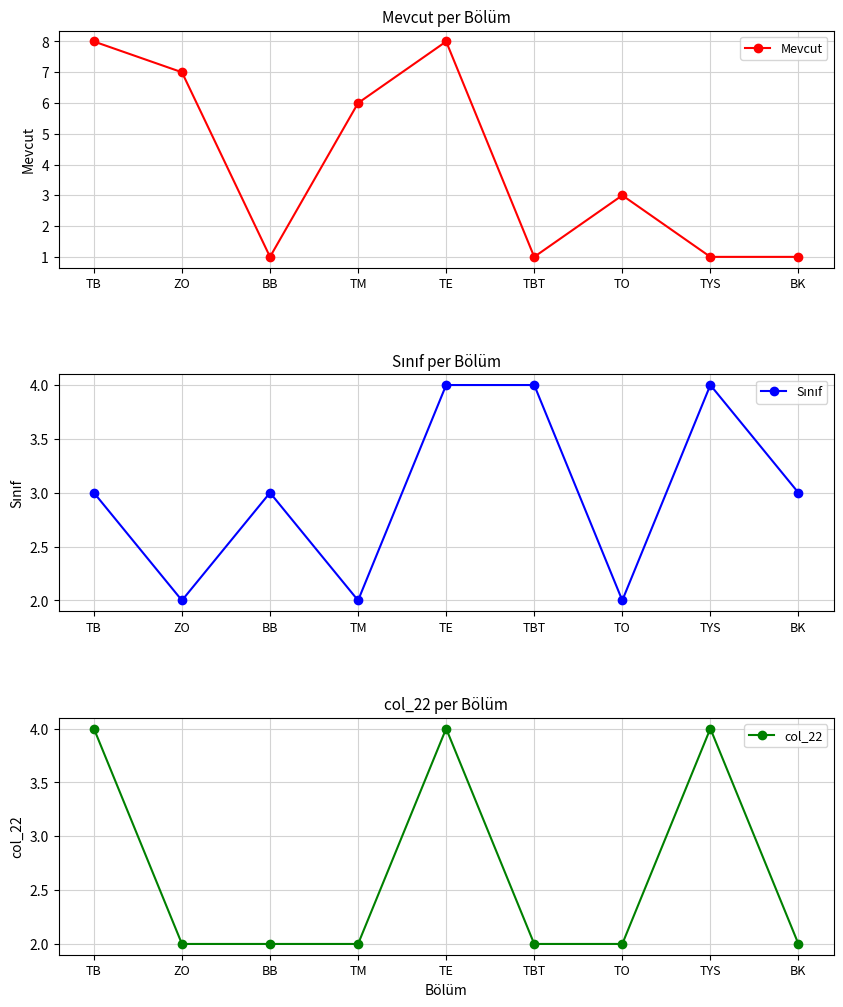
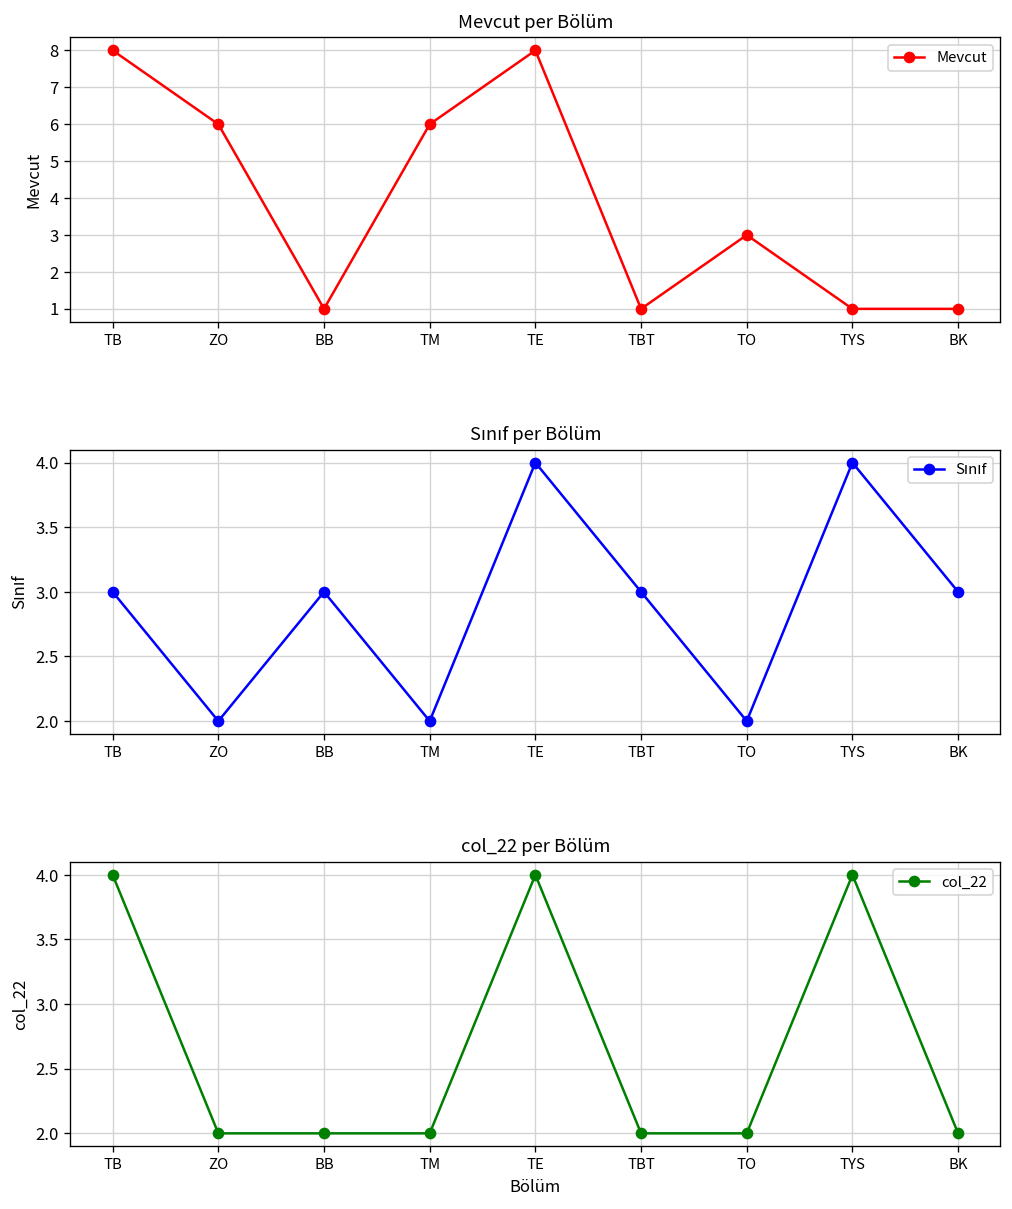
  {
    "Mevcut per Bölüm": {
      "TB": 8,
-     "ZO": 7,
+     "ZO": 6,
      "BB": 1,
      "TM": 6,
      "TE": 8,
      "TBT": 1,
      "TO": 3,
      "TYS": 1,
      "BK": 1
    },
    "Sınıf per Bölüm": {
      "TB": 3,
      "ZO": 2,
      "BB": 3,
      "TM": 2,
      "TE": 4,
-     "TBT": 4,
+     "TBT": 3,
      "TO": 2,
      "TYS": 4,
      "BK": 3
    },
    "col_22 per Bölüm": {
      "TB": 4.00,
      "ZO": 2.00,
      "BB": 2.00,
      "TM": 2.00,
      "TE": 4.00,
      "TBT": 2.00,
      "TO": 2.00,
      "TYS": 4.00,
      "BK": 2.00
    }
  }
